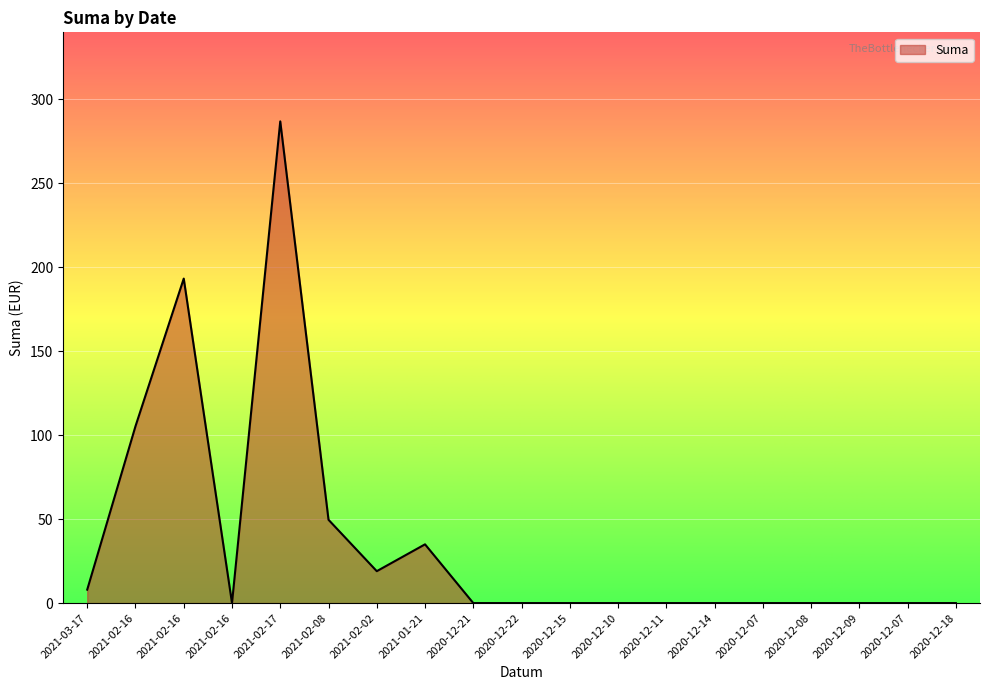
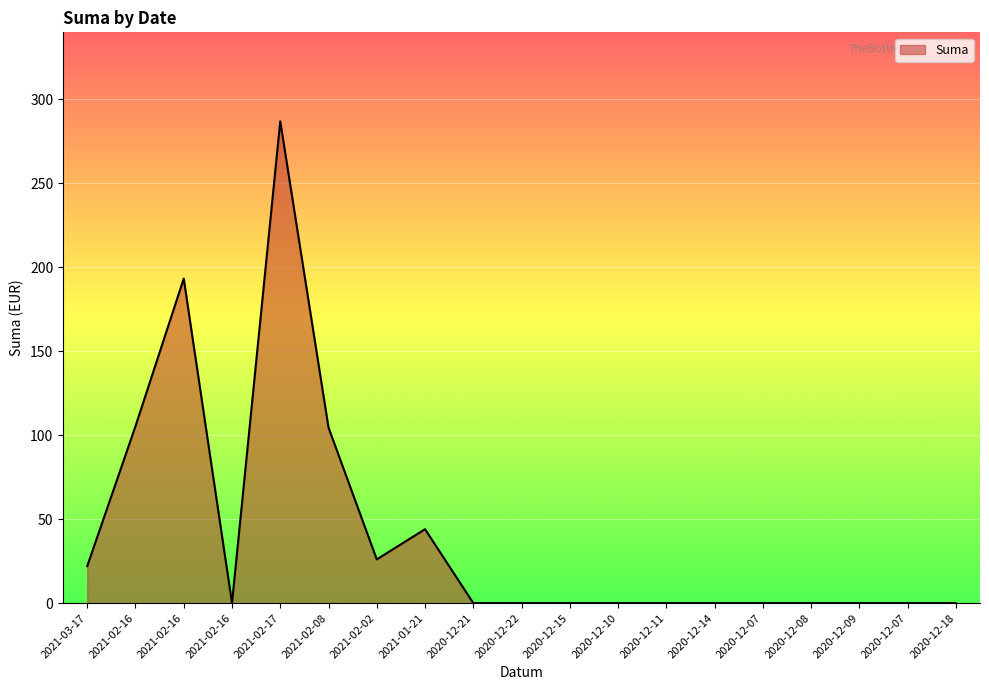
  {
-   "2021-03-17": 8,
+   "2021-03-17": 22,
    "2021-02-17": 287,
-   "2021-02-08": 50,
-   "2021-02-02": 19,
-   "2021-01-21": 35,
+   "2021-02-08": 105,
+   "2021-02-02": 26,
+   "2021-01-21": 44,
    "2020-12-21": 0,
    "2020-12-22": 0,
    "2020-12-15": 0,
    "2020-12-10": 0,
    "2020-12-11": 0,
    "2020-12-14": 0,
    "2020-12-08": 0,
    "2020-12-09": 0,
    "2020-12-18": 0
  }
